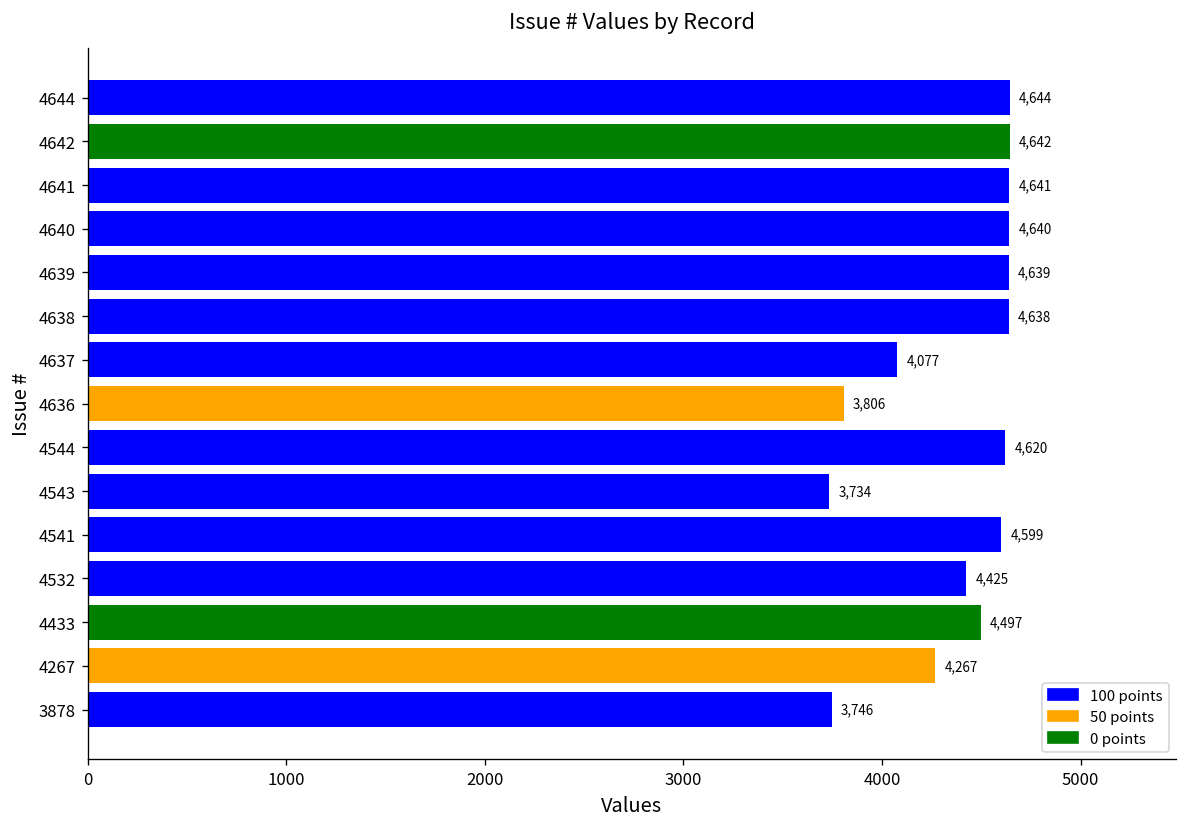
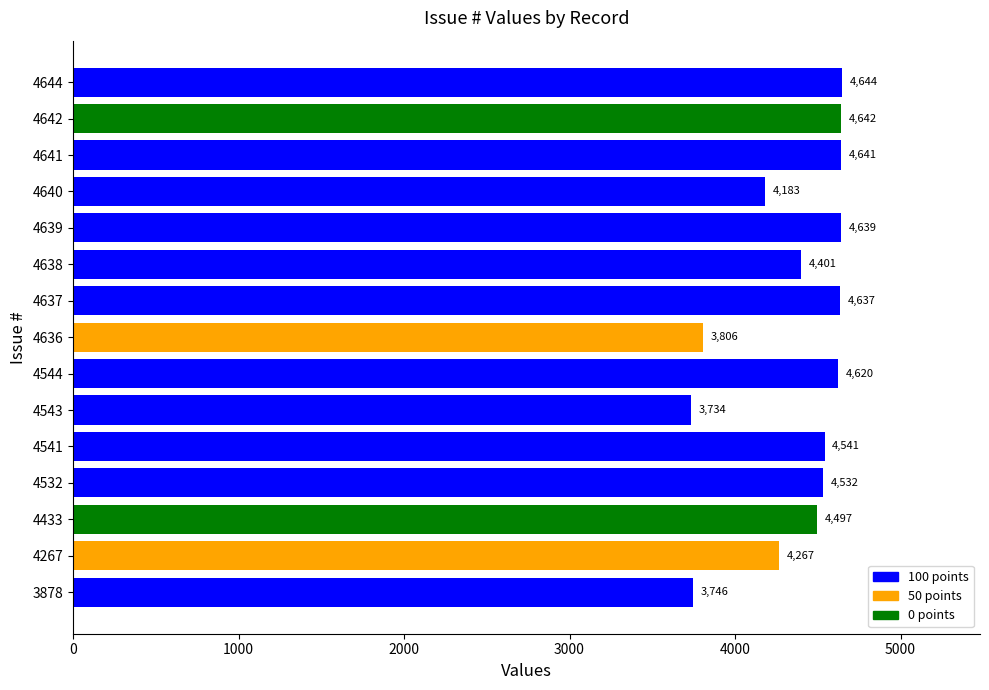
  {
    "4644": "4,644",
    "4642": "4,642",
    "4641": "4,641",
-   "4640": "4,640",
+   "4640": "4,183",
    "4639": "4,639",
-   "4638": "4,638",
-   "4637": "4,077",
+   "4638": "4,401",
+   "4637": "4,637",
    "4636": "3,806",
    "4544": "4,620",
    "4543": "3,734",
-   "4541": "4,599",
-   "4532": "4,425",
+   "4541": "4,541",
+   "4532": "4,532",
    "4433": "4,497",
    "4267": "4,267",
    "3878": "3,746"
  }
